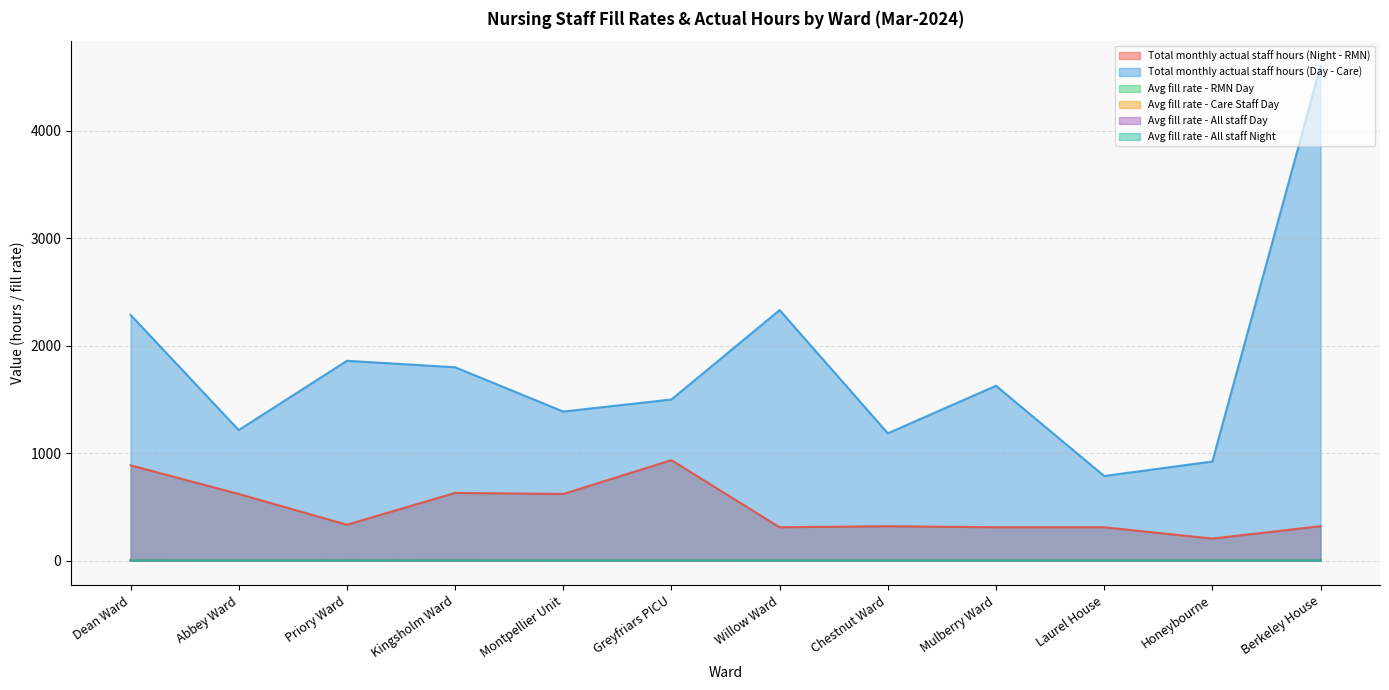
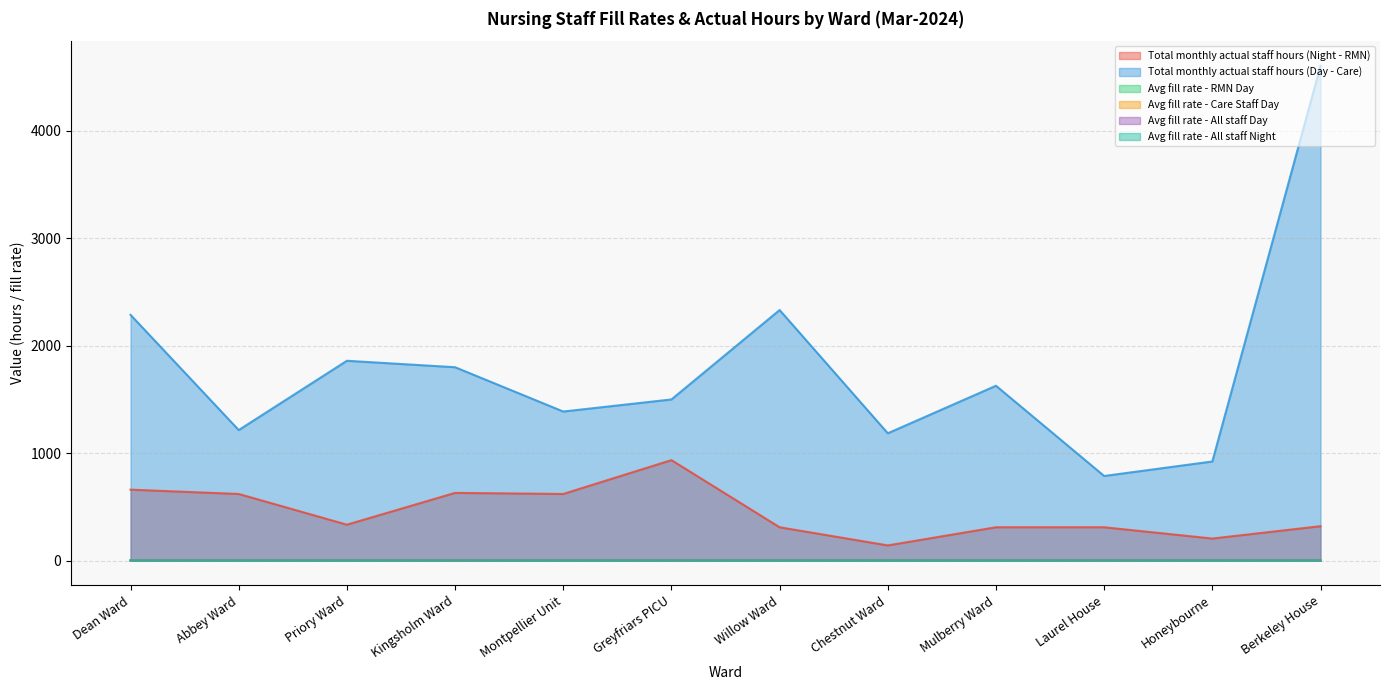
  {
    "Total monthly actual staff hours (Night - RMN)": {
-     "Dean Ward": 890,
+     "Dean Ward": 660,
      "Abbey Ward": 620,
      "Priory Ward": 330,
      "Kingsholm Ward": 630,
      "Montpellier Unit": 620,
      "Greyfriars PICU": 940,
      "Willow Ward": 310,
-     "Chestnut Ward": 320,
+     "Chestnut Ward": 140,
      "Mulberry Ward": 310,
      "Laurel House": 310,
      "Honeybourne": 210,
      "Berkeley House": 320
    }
  }
